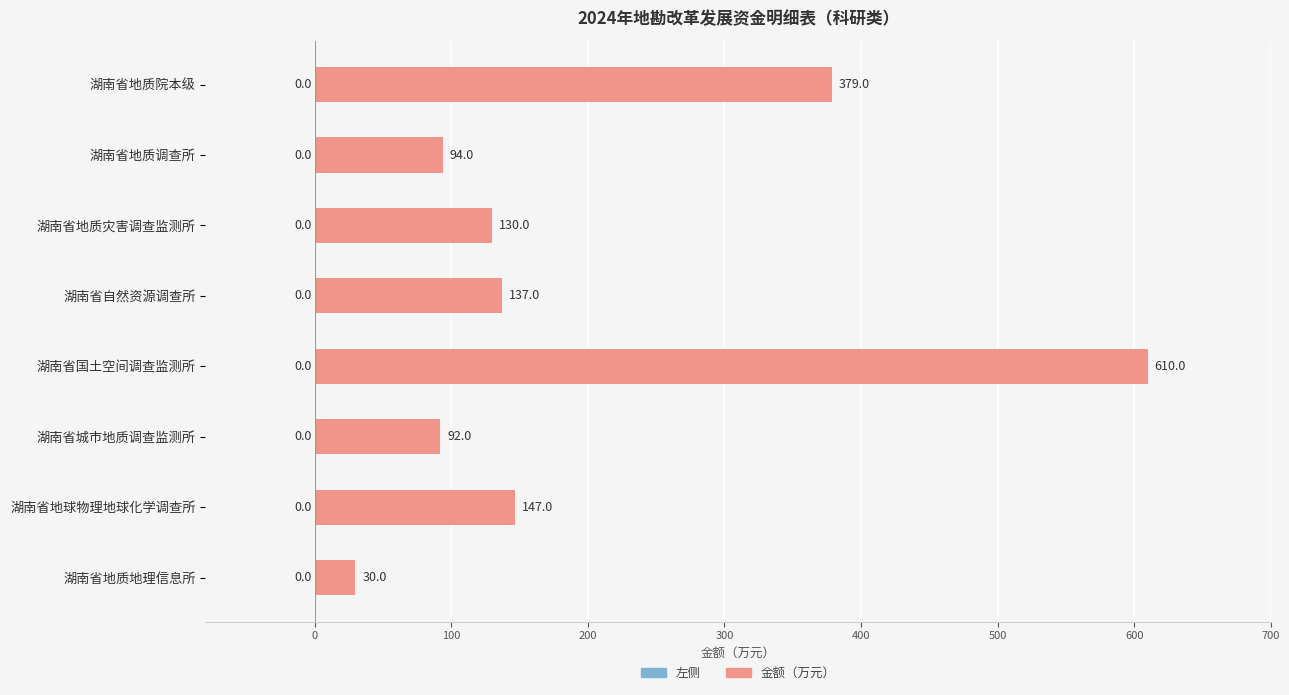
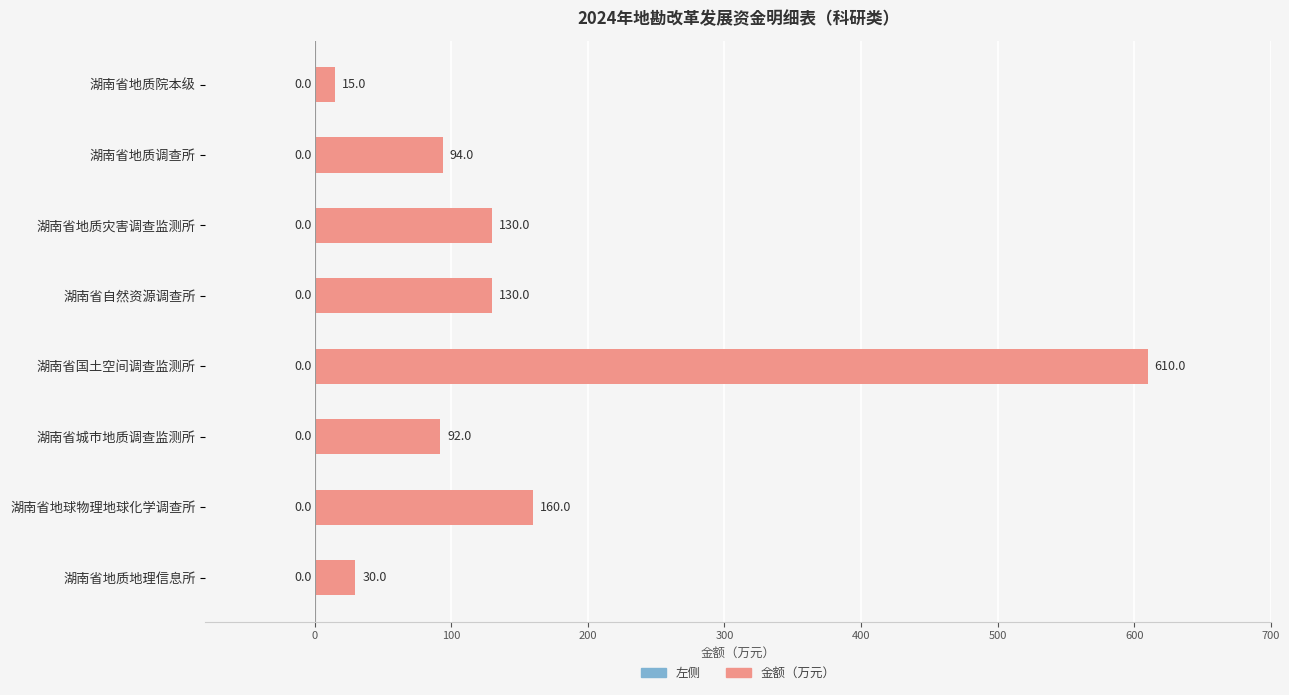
  {
    "金额（万元）": {
-     "湖南省地质院本级": 379.0,
+     "湖南省地质院本级": 15.0,
      "湖南省地质调查所": 94.0,
      "湖南省地质灾害调查监测所": 130.0,
-     "湖南省自然资源调查所": 137.0,
+     "湖南省自然资源调查所": 130.0,
      "湖南省国土空间调查监测所": 610.0,
      "湖南省城市地质调查监测所": 92.0,
-     "湖南省地球物理地球化学调查所": 147.0,
+     "湖南省地球物理地球化学调查所": 160.0,
      "湖南省地质地理信息所": 30.0
    }
  }
